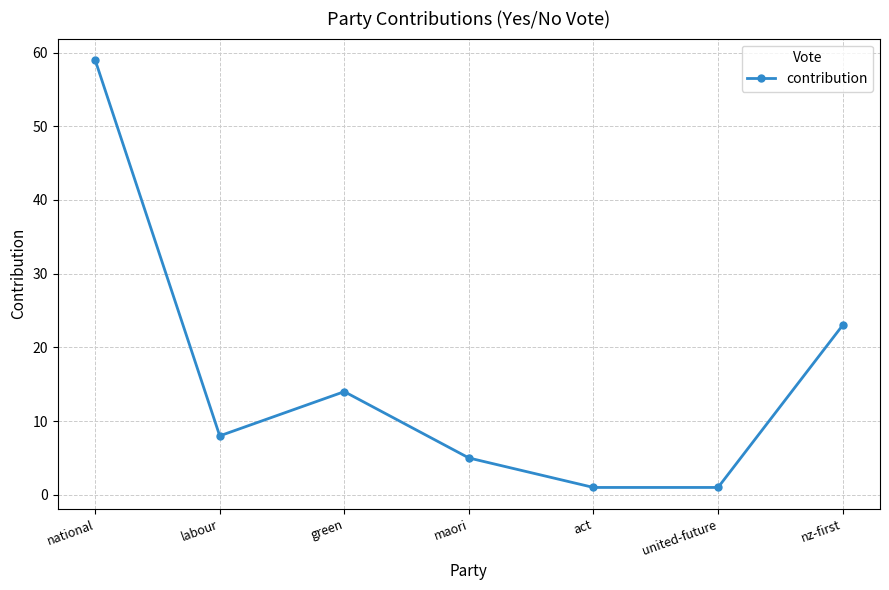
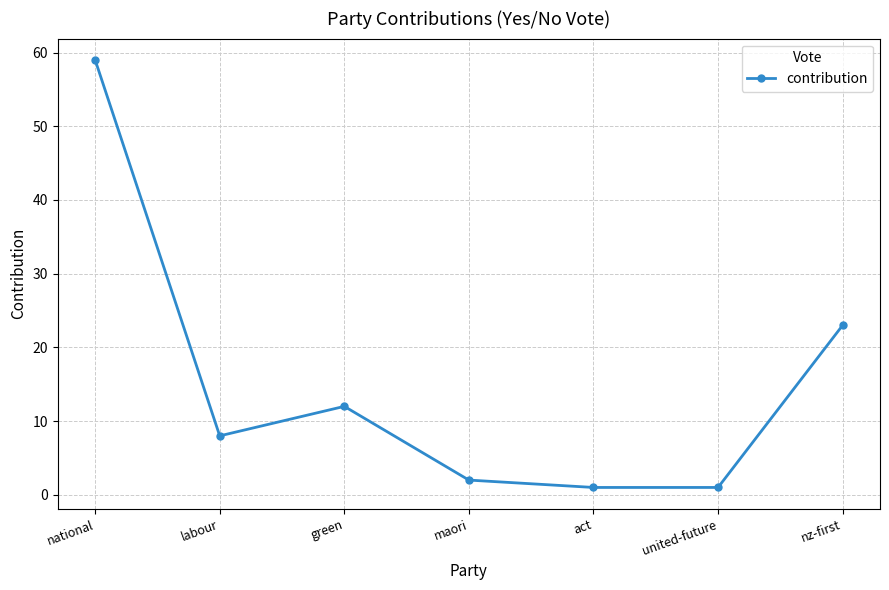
  {
    "national": 59,
    "labour": 8,
-   "green": 14,
-   "maori": 5,
+   "green": 12,
+   "maori": 2,
    "act": 1,
    "united-future": 1,
    "nz-first": 23
  }
